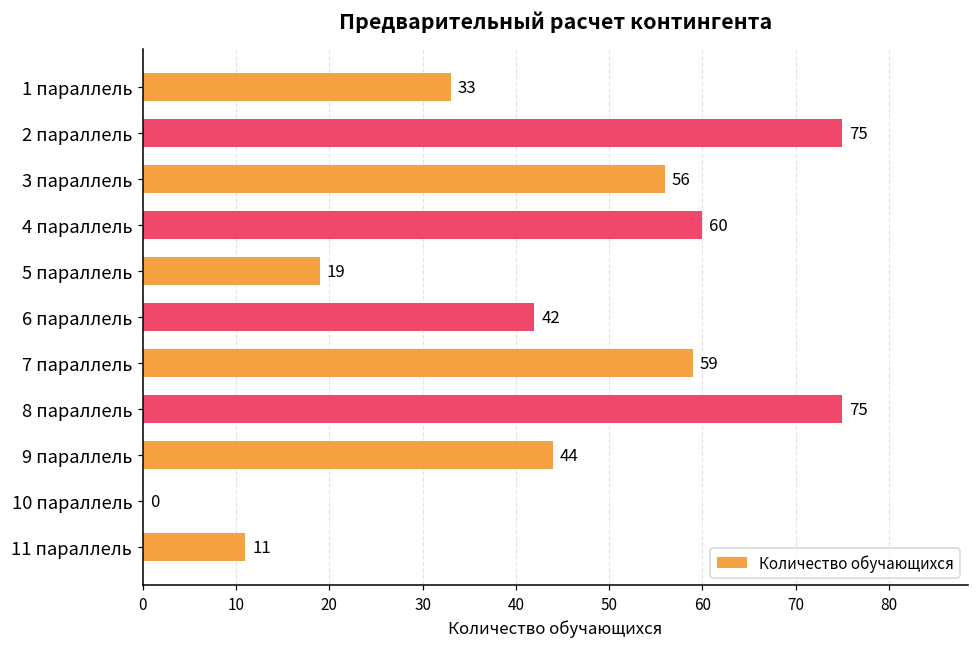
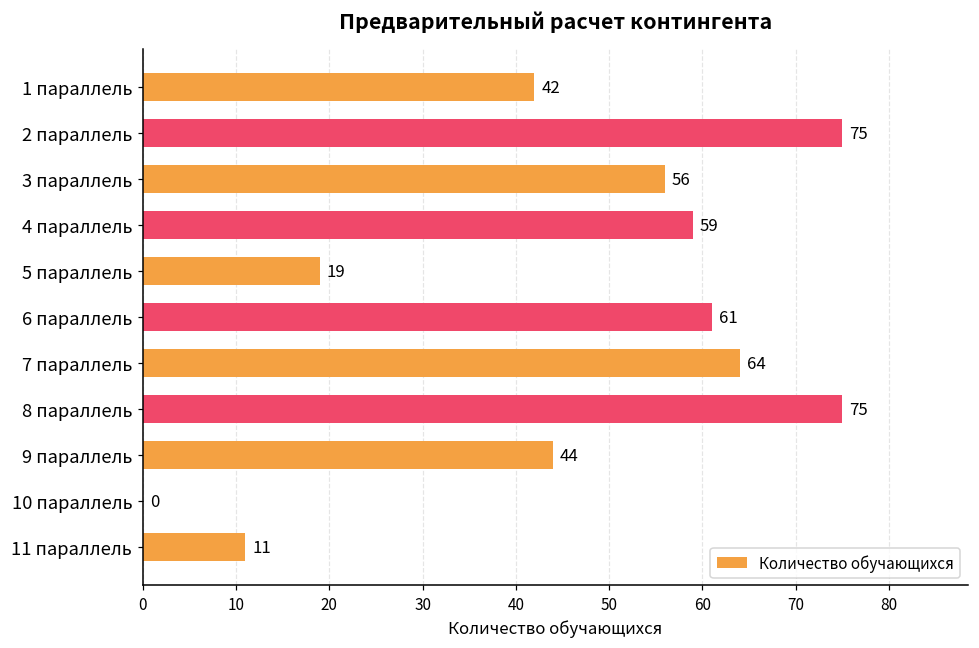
  {
-   "1 параллель": 33,
+   "1 параллель": 42,
    "2 параллель": 75,
    "3 параллель": 56,
-   "4 параллель": 60,
+   "4 параллель": 59,
    "5 параллель": 19,
-   "6 параллель": 42,
-   "7 параллель": 59,
+   "6 параллель": 61,
+   "7 параллель": 64,
    "8 параллель": 75,
    "9 параллель": 44,
    "10 параллель": 0,
    "11 параллель": 11
  }
